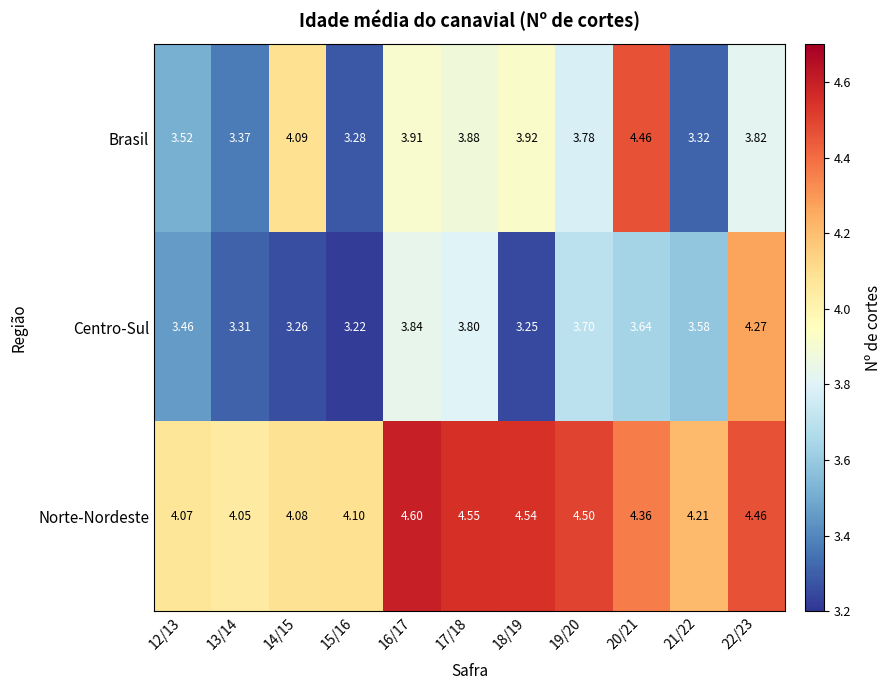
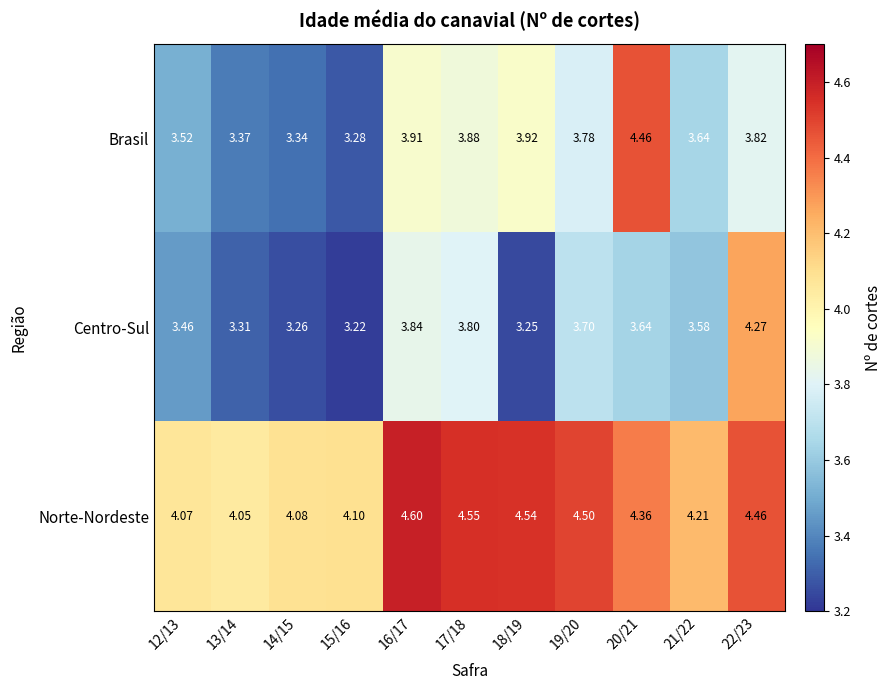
  {
    "Brasil": {
      "12/13": 3.52,
      "13/14": 3.37,
-     "14/15": 4.09,
+     "14/15": 3.34,
      "15/16": 3.28,
      "16/17": 3.91,
      "17/18": 3.88,
      "18/19": 3.92,
      "19/20": 3.78,
      "20/21": 4.46,
-     "21/22": 3.32,
+     "21/22": 3.64,
      "22/23": 3.82
    },
    "Centro-Sul": {
      "12/13": 3.46,
      "13/14": 3.31,
      "14/15": 3.26,
      "15/16": 3.22,
      "16/17": 3.84,
      "17/18": 3.80,
      "18/19": 3.25,
      "19/20": 3.70,
      "20/21": 3.64,
      "21/22": 3.58,
      "22/23": 4.27
    },
    "Norte-Nordeste": {
      "12/13": 4.07,
      "13/14": 4.05,
      "14/15": 4.08,
      "15/16": 4.10,
      "16/17": 4.60,
      "17/18": 4.55,
      "18/19": 4.54,
      "19/20": 4.50,
      "20/21": 4.36,
      "21/22": 4.21,
      "22/23": 4.46
    }
  }
